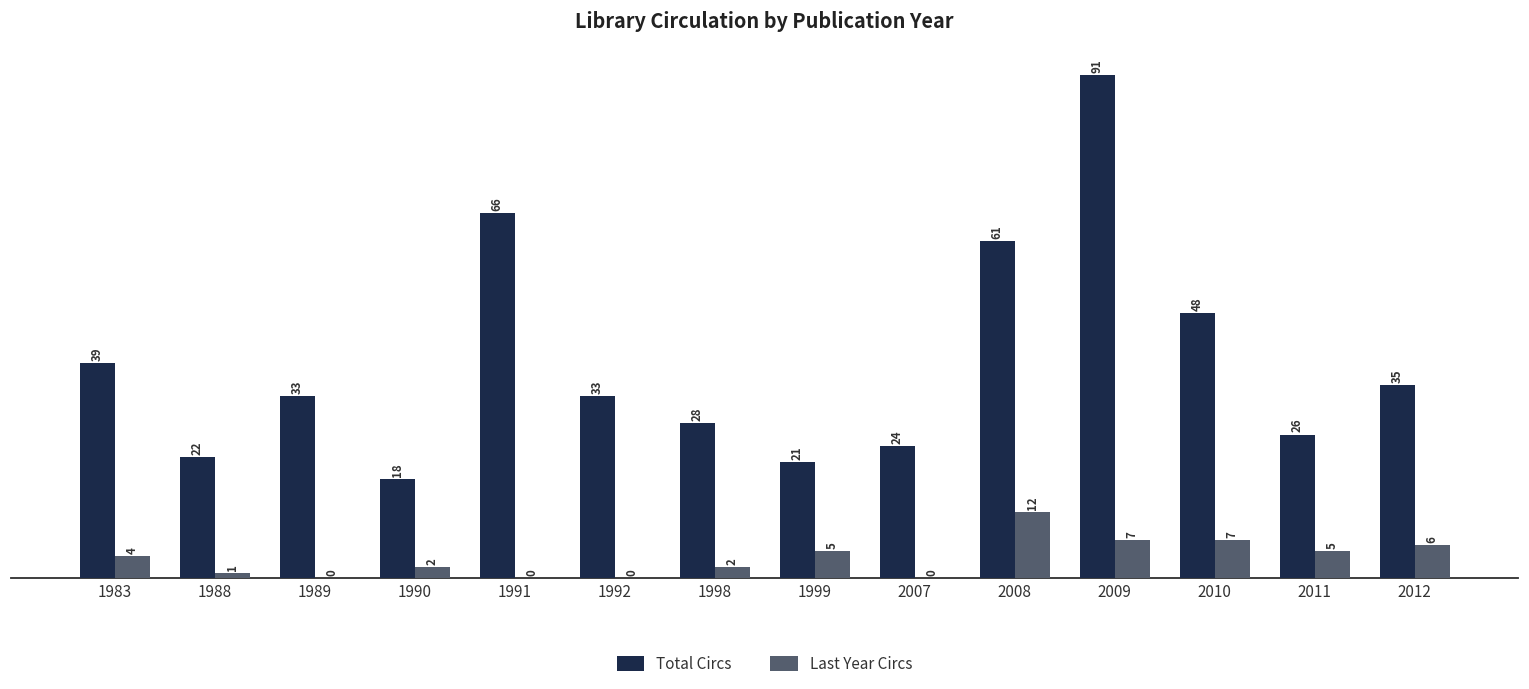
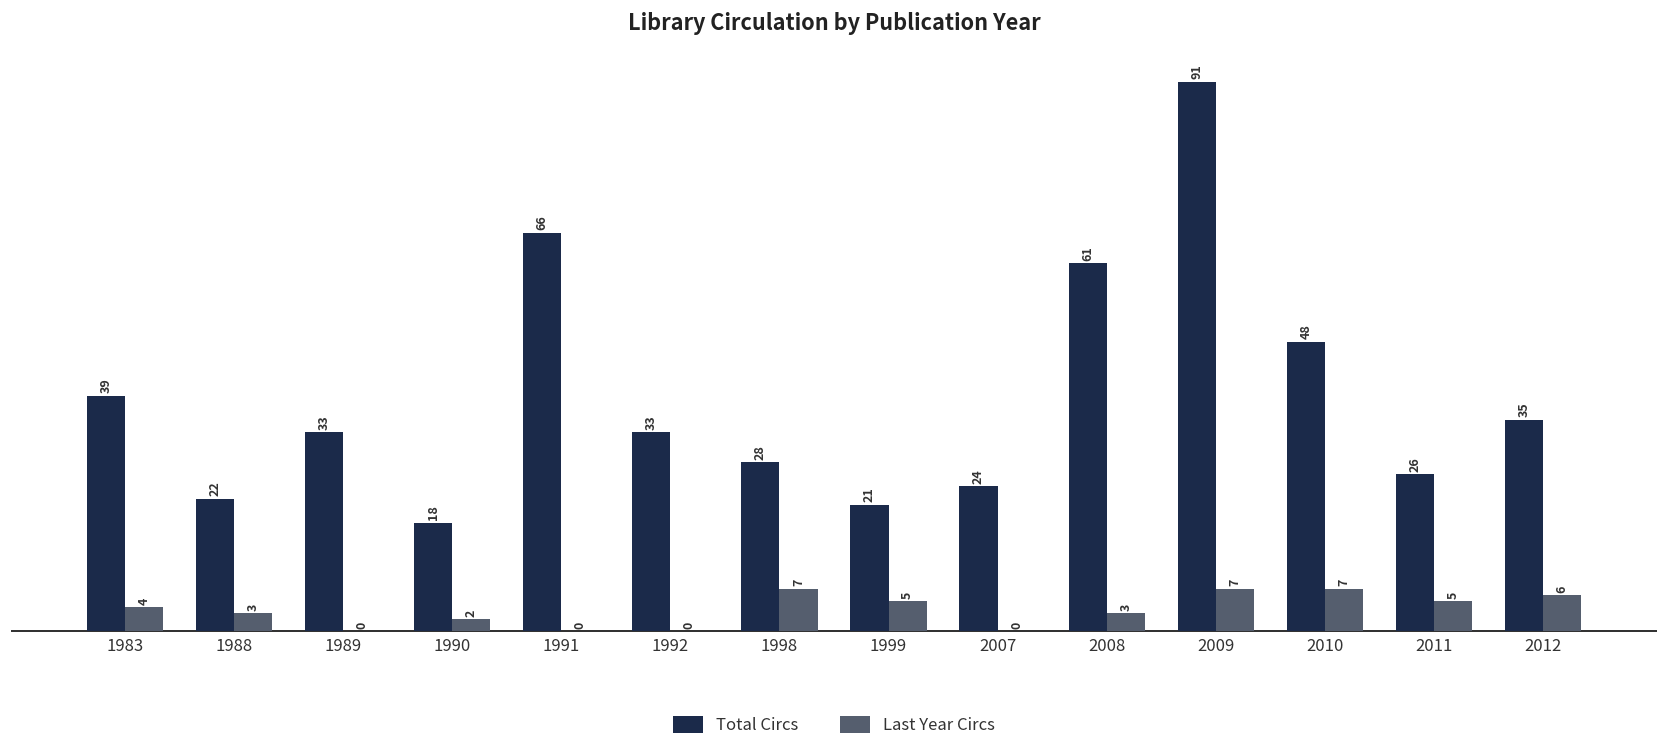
  {
    "Total Circs": {
      "1983": 39,
      "1988": 22,
      "1989": 33,
      "1990": 18,
      "1991": 66,
      "1992": 33,
      "1998": 28,
      "1999": 21,
      "2007": 24,
      "2008": 61,
      "2009": 91,
      "2010": 48,
      "2011": 26,
      "2012": 35
    },
    "Last Year Circs": {
      "1983": 4,
-     "1988": 1,
+     "1988": 3,
      "1989": 0,
      "1990": 2,
      "1991": 0,
      "1992": 0,
-     "1998": 2,
+     "1998": 7,
      "1999": 5,
      "2007": 0,
-     "2008": 12,
+     "2008": 3,
      "2009": 7,
      "2010": 7,
      "2011": 5,
      "2012": 6
    }
  }
